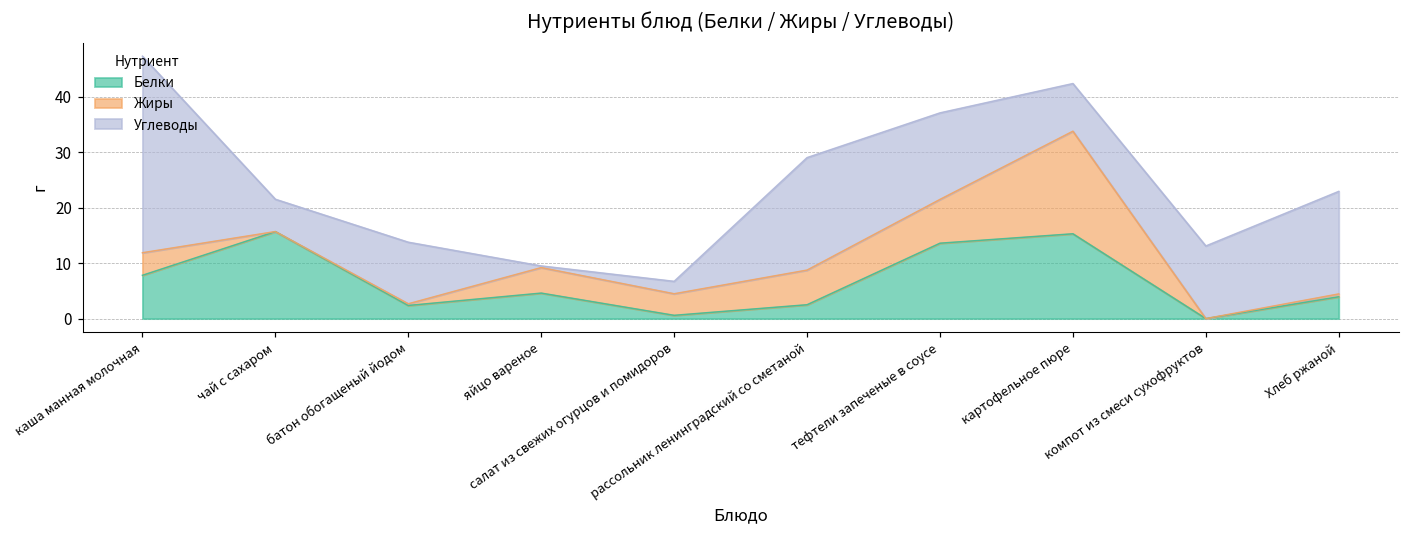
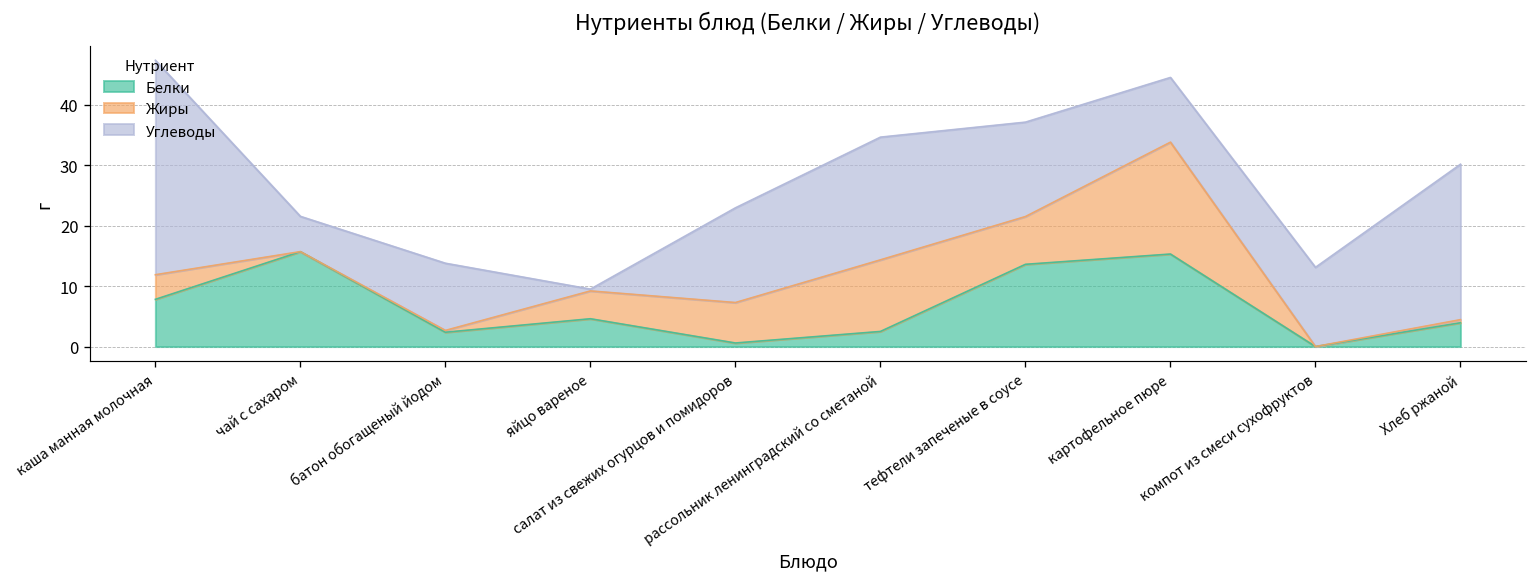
  {
    "Белки": {
      "каша манная молочная": 8,
      "яйцо вареное": 5,
      "салат из свежих огурцов и помидоров": 1,
      "рассольник ленинградский со сметаной": 3,
      "тефтели запеченые в соусе": 14,
      "картофельное пюре": 15,
      "Хлеб ржаной": 4
    },
    "Жиры": {
      "каша манная молочная": 4,
-     "салат из свежих огурцов и помидоров": 4,
-     "рассольник ленинградский со сметаной": 6,
+     "салат из свежих огурцов и помидоров": 7,
+     "рассольник ленинградский со сметаной": 12,
      "тефтели запеченые в соусе": 8,
      "картофельное пюре": 18,
      "Хлеб ржаной": 1
    },
    "Углеводы": {
      "каша манная молочная": 35,
      "чай с сахаром": 6,
      "батон обогащеный йодом": 11,
-     "салат из свежих огурцов и помидоров": 2,
+     "салат из свежих огурцов и помидоров": 16,
      "рассольник ленинградский со сметаной": 20,
      "тефтели запеченые в соусе": 16,
-     "картофельное пюре": 9,
+     "картофельное пюре": 11,
      "компот из смеси сухофруктов": 13,
-     "Хлеб ржаной": 19
+     "Хлеб ржаной": 26
    }
  }
